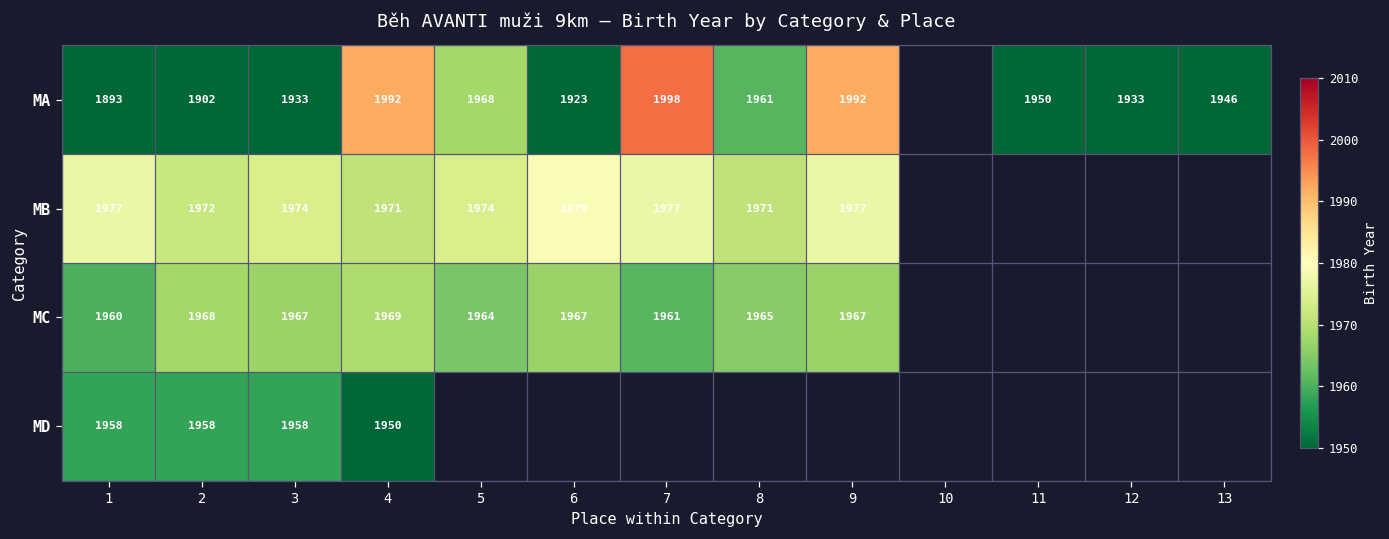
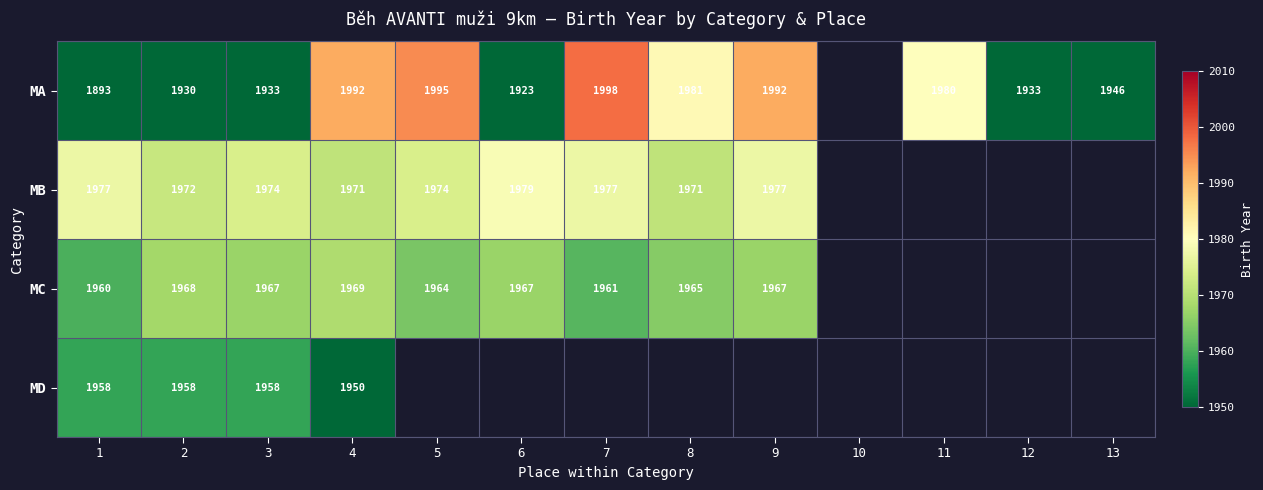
  {
    "MA": {
      "1": 1893,
-     "2": 1902,
+     "2": 1930,
      "3": 1933,
      "4": 1992,
-     "5": 1968,
+     "5": 1995,
      "6": 1923,
      "7": 1998,
-     "8": 1961,
+     "8": 1981,
      "9": 1992,
-     "11": 1950,
+     "11": 1980,
      "12": 1933,
      "13": 1946
    },
    "MB": {
      "1": 1977,
      "2": 1972,
      "3": 1974,
      "4": 1971,
      "5": 1974,
      "6": 1979,
      "7": 1977,
      "8": 1971,
      "9": 1977
    },
    "MC": {
      "1": 1960,
      "2": 1968,
      "3": 1967,
      "4": 1969,
      "5": 1964,
      "6": 1967,
      "7": 1961,
      "8": 1965,
      "9": 1967
    },
    "MD": {
      "1": 1958,
      "2": 1958,
      "3": 1958,
      "4": 1950
    }
  }
